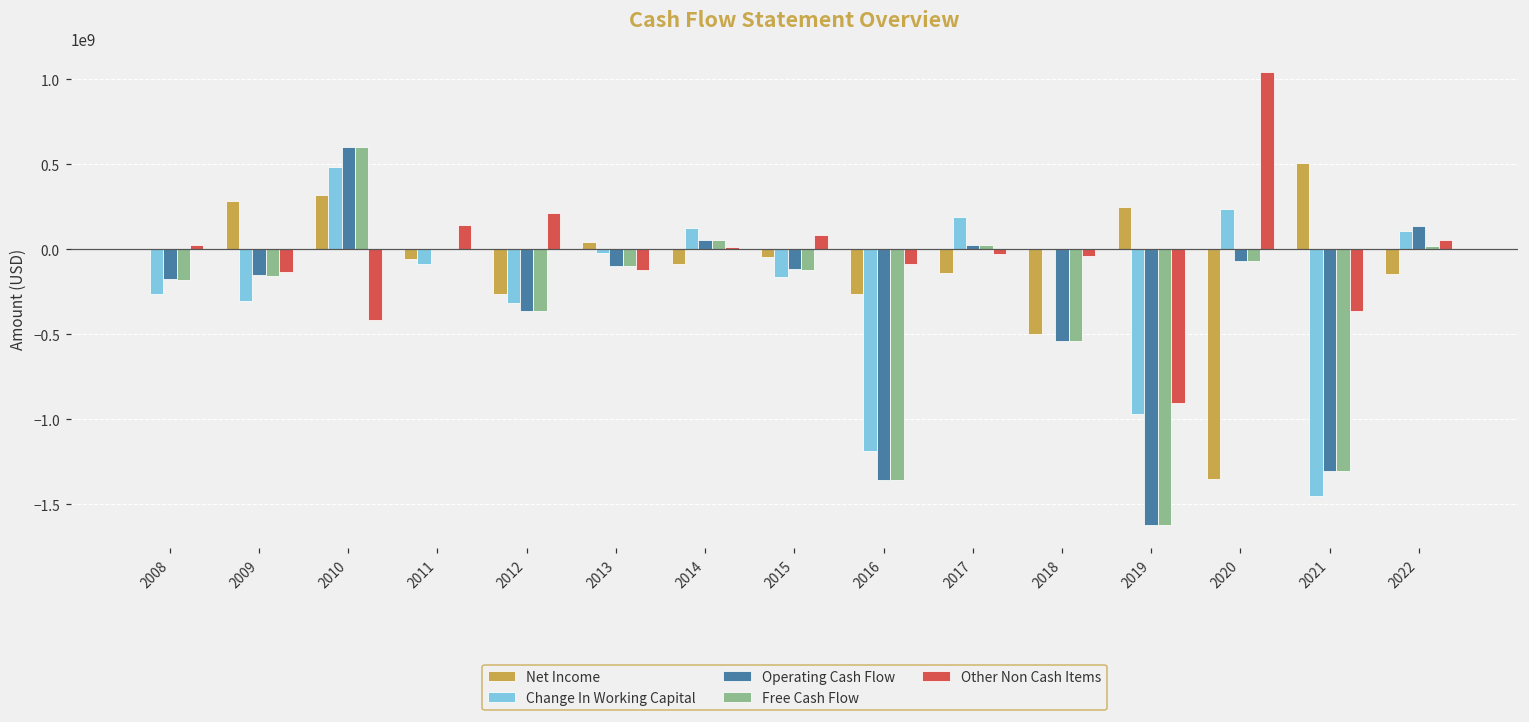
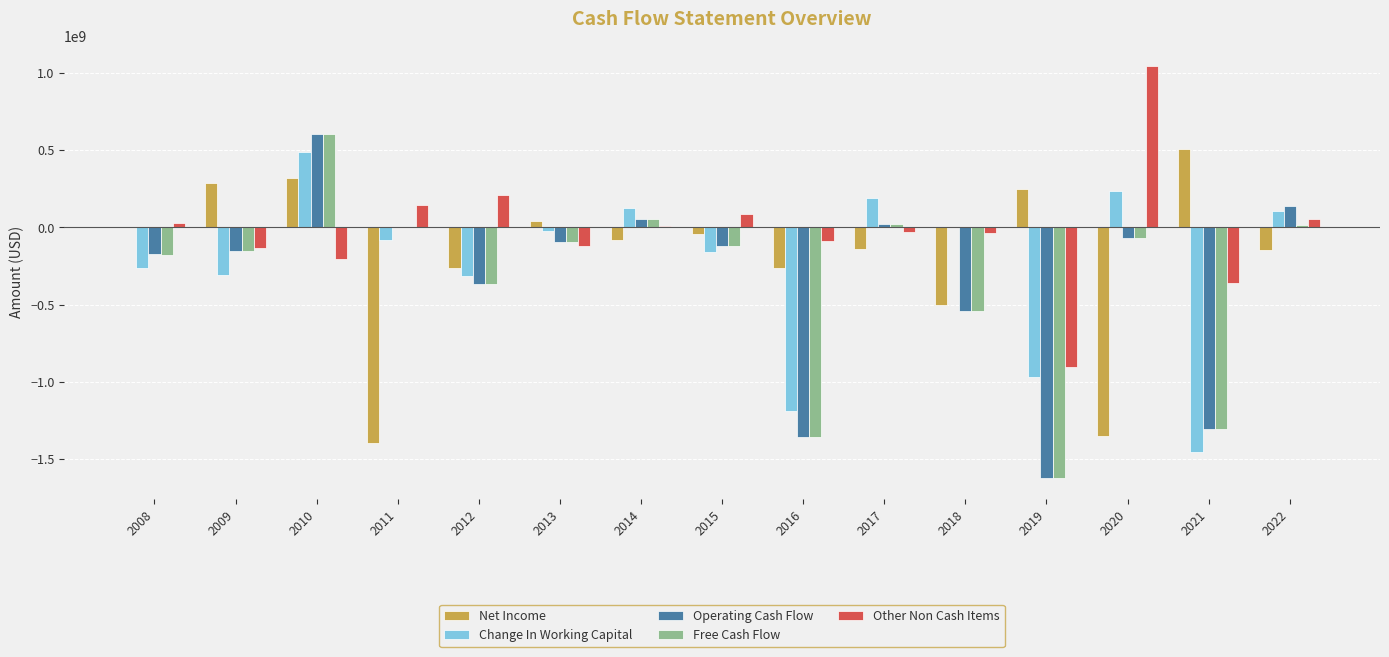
  {
    "Net Income": {
      "2009": 290000000,
      "2010": 320000000,
-     "2011": -60000000,
+     "2011": -1390000000,
      "2012": -260000000,
      "2013": 40000000,
      "2014": -80000000,
      "2015": -40000000,
      "2016": -260000000,
      "2017": -140000000,
      "2018": -500000000,
      "2019": 250000000,
      "2020": -1350000000,
      "2021": 510000000,
      "2022": -150000000
    },
    "Change In Working Capital": {
      "2008": -260000000,
      "2009": -310000000,
      "2010": 480000000,
      "2011": -80000000,
      "2012": -320000000,
      "2013": -20000000,
      "2014": 130000000,
      "2015": -160000000,
      "2016": -1190000000,
      "2017": 190000000,
      "2019": -970000000,
      "2020": 240000000,
      "2021": -1450000000,
      "2022": 110000000
    },
    "Operating Cash Flow": {
      "2008": -170000000,
      "2009": -150000000,
      "2010": 600000000,
      "2012": -360000000,
      "2013": -100000000,
      "2014": 60000000,
      "2015": -120000000,
      "2016": -1350000000,
      "2017": 20000000,
      "2018": -540000000,
      "2019": -1620000000,
      "2020": -70000000,
      "2021": -1310000000,
      "2022": 140000000
    },
    "Free Cash Flow": {
      "2008": -180000000,
      "2009": -150000000,
      "2010": 600000000,
      "2012": -360000000,
      "2013": -100000000,
      "2014": 60000000,
      "2015": -120000000,
      "2016": -1350000000,
      "2017": 20000000,
      "2018": -540000000,
      "2019": -1620000000,
      "2020": -70000000,
      "2021": -1310000000,
      "2022": 20000000
    },
    "Other Non Cash Items": {
      "2008": 30000000,
      "2009": -140000000,
-     "2010": -410000000,
+     "2010": -210000000,
      "2011": 140000000,
      "2012": 210000000,
      "2013": -120000000,
      "2015": 80000000,
      "2016": -90000000,
      "2017": -30000000,
      "2018": -40000000,
      "2019": -900000000,
      "2020": 1040000000,
      "2021": -360000000,
      "2022": 50000000
    }
  }
